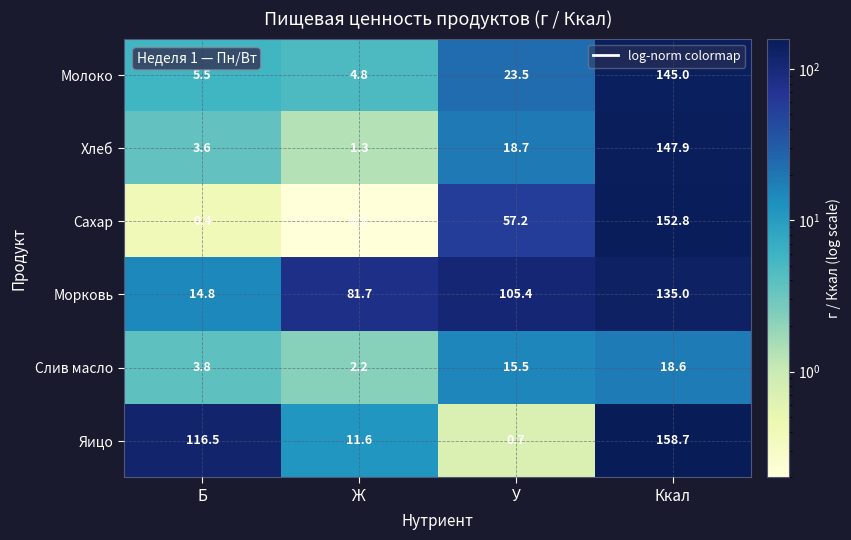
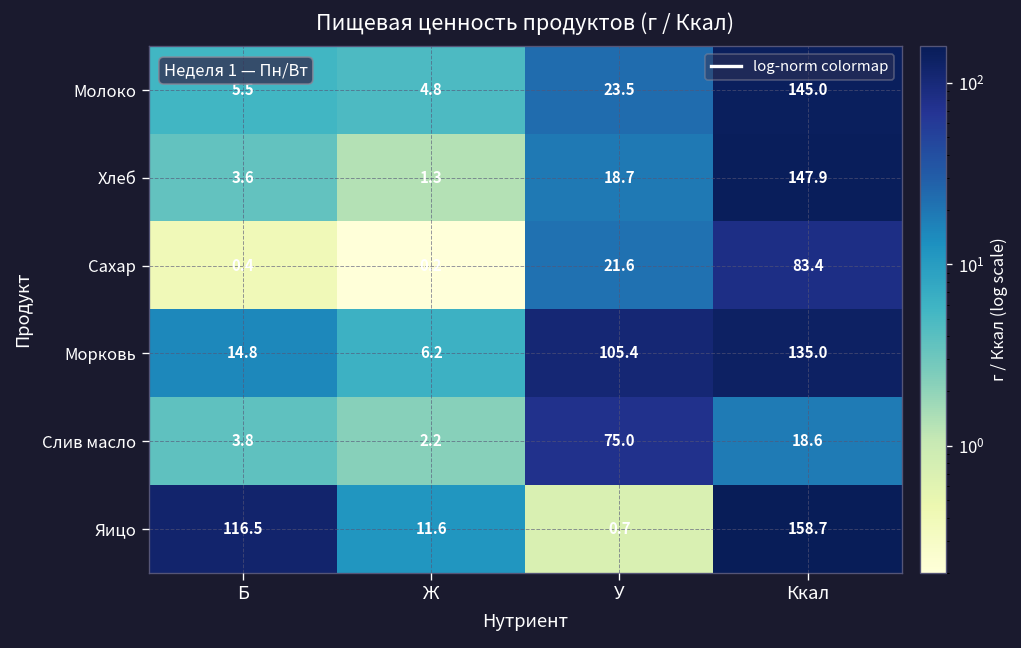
  {
    "Молоко": {
      "Ж": 4.8,
      "У": 23.5,
      "Ккал": 145.0
    },
    "Хлеб": {
      "Б": 3.6,
      "Ж": 1.3,
      "У": 18.7,
      "Ккал": 147.9
    },
    "Сахар": {
      "Б": 0.4,
-     "У": 57.2,
-     "Ккал": 152.8
+     "У": 21.6,
+     "Ккал": 83.4
    },
    "Морковь": {
      "Б": 14.8,
-     "Ж": 81.7,
+     "Ж": 6.2,
      "У": 105.4,
      "Ккал": 135.0
    },
    "Слив масло": {
      "Б": 3.8,
      "Ж": 2.2,
-     "У": 15.5,
+     "У": 75.0,
      "Ккал": 18.6
    },
    "Яицо": {
      "Б": 116.5,
      "Ж": 11.6,
      "У": 0.7,
      "Ккал": 158.7
    }
  }
